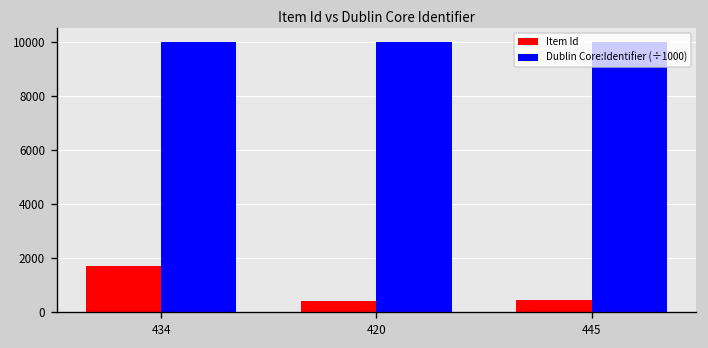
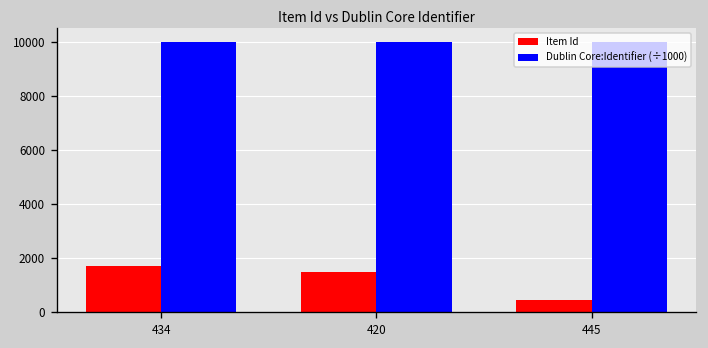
  {
    "Item Id": {
      "434": 1700,
-     "420": 400,
+     "420": 1500,
      "445": 400
    },
    "Dublin Core:Identifier (÷1000)": {
      "434": 10000,
      "420": 10000
    }
  }
